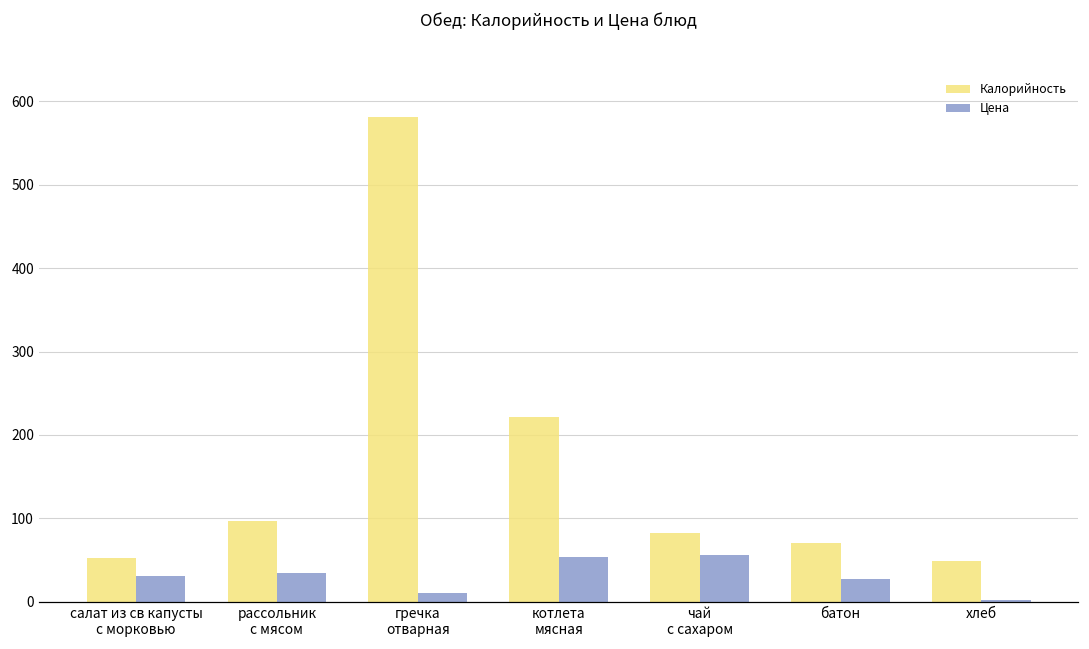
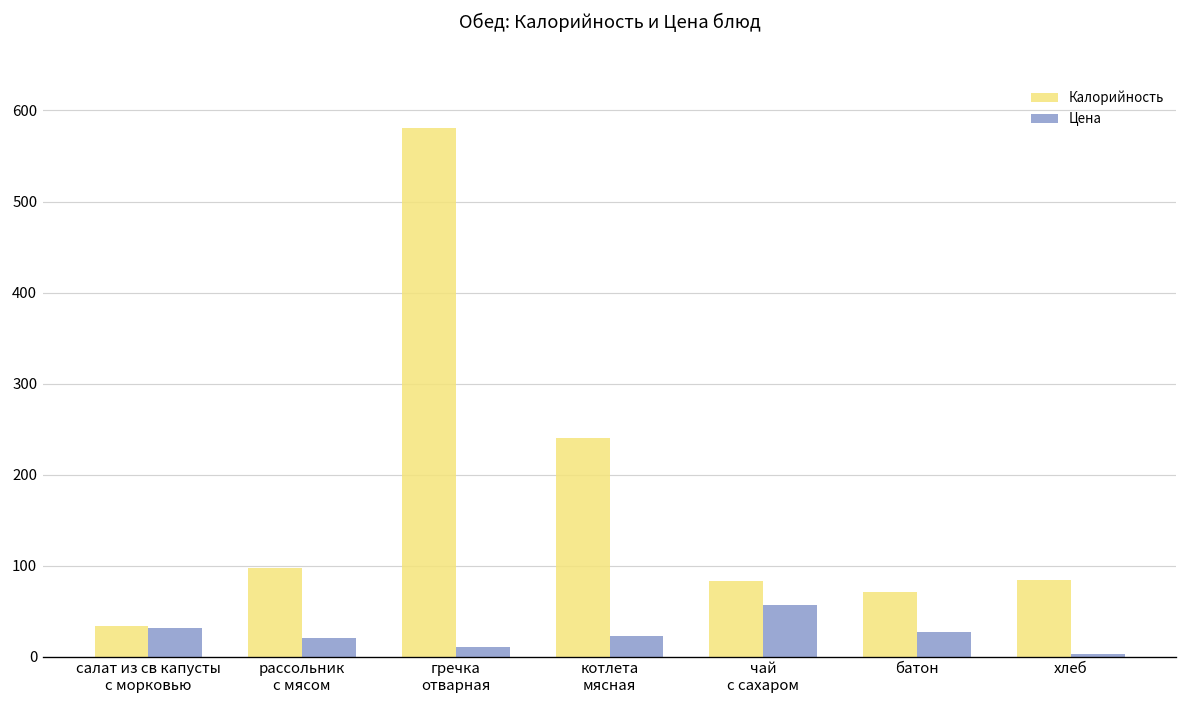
  {
    "Калорийность": {
-     "салат из св капусты с морковью": 50,
+     "салат из св капусты с морковью": 30,
      "рассольник с мясом": 100,
      "гречка отварная": 580,
-     "котлета мясная": 220,
+     "котлета мясная": 240,
      "чай с сахаром": 80,
      "батон": 70,
-     "хлеб": 50
+     "хлеб": 80
    },
    "Цена": {
      "салат из св капусты с морковью": 30,
-     "рассольник с мясом": 40,
+     "рассольник с мясом": 20,
      "гречка отварная": 10,
-     "котлета мясная": 50,
+     "котлета мясная": 20,
      "чай с сахаром": 60,
      "батон": 30
    }
  }
